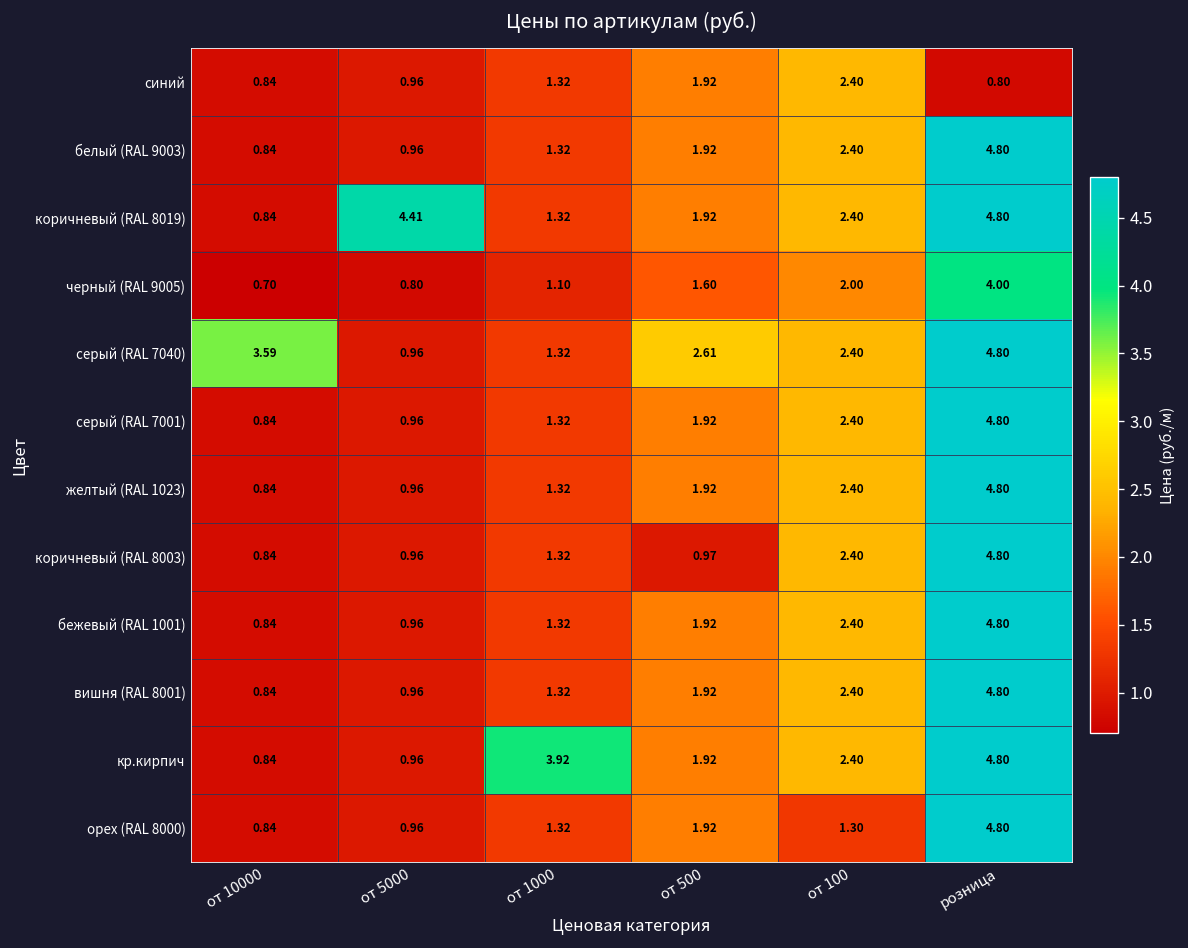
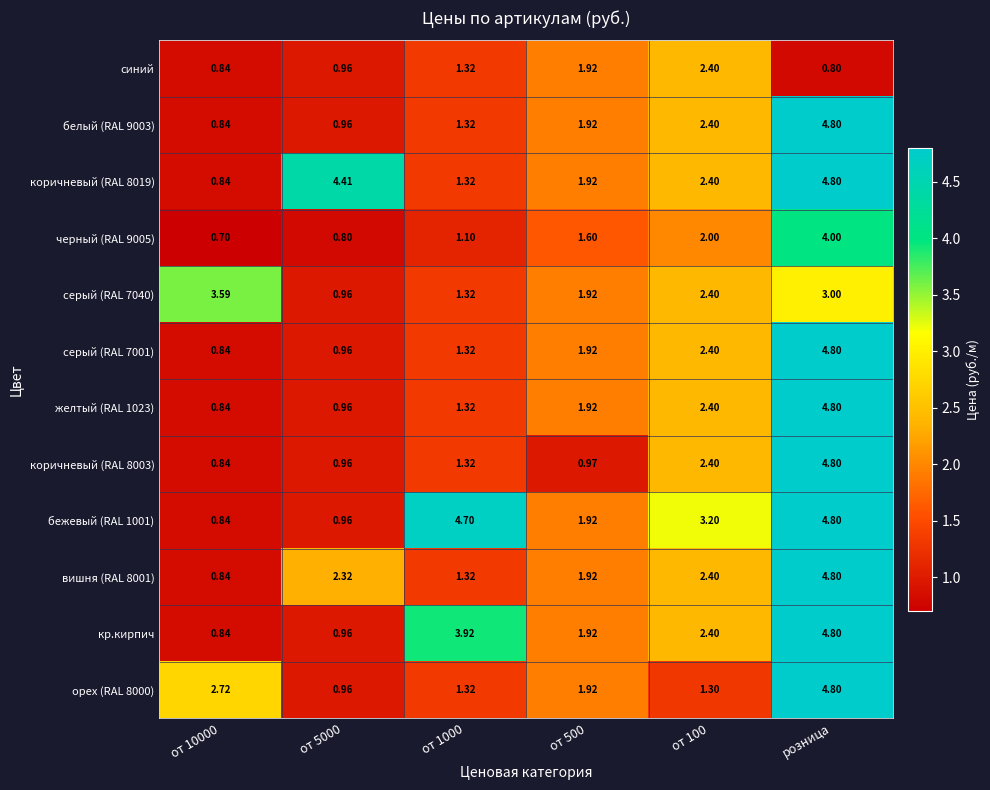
  {
    "синий": {
      "от 10000": 0.84,
      "от 5000": 0.96,
      "от 1000": 1.32,
      "от 500": 1.92,
      "от 100": 2.40,
      "розница": 0.80
    },
    "белый (RAL 9003)": {
      "от 10000": 0.84,
      "от 5000": 0.96,
      "от 1000": 1.32,
      "от 500": 1.92,
      "от 100": 2.40,
      "розница": 4.80
    },
    "коричневый (RAL 8019)": {
      "от 10000": 0.84,
      "от 5000": 4.41,
      "от 1000": 1.32,
      "от 500": 1.92,
      "от 100": 2.40,
      "розница": 4.80
    },
    "черный (RAL 9005)": {
      "от 10000": 0.70,
      "от 5000": 0.80,
      "от 1000": 1.10,
      "от 500": 1.60,
      "от 100": 2.00,
      "розница": 4.00
    },
    "серый (RAL 7040)": {
      "от 10000": 3.59,
      "от 5000": 0.96,
      "от 1000": 1.32,
-     "от 500": 2.61,
+     "от 500": 1.92,
      "от 100": 2.40,
-     "розница": 4.80
+     "розница": 3.00
    },
    "серый (RAL 7001)": {
      "от 10000": 0.84,
      "от 5000": 0.96,
      "от 1000": 1.32,
      "от 500": 1.92,
      "от 100": 2.40,
      "розница": 4.80
    },
    "желтый (RAL 1023)": {
      "от 10000": 0.84,
      "от 5000": 0.96,
      "от 1000": 1.32,
      "от 500": 1.92,
      "от 100": 2.40,
      "розница": 4.80
    },
    "коричневый (RAL 8003)": {
      "от 10000": 0.84,
      "от 5000": 0.96,
      "от 1000": 1.32,
      "от 500": 0.97,
      "от 100": 2.40,
      "розница": 4.80
    },
    "бежевый (RAL 1001)": {
      "от 10000": 0.84,
      "от 5000": 0.96,
-     "от 1000": 1.32,
+     "от 1000": 4.70,
      "от 500": 1.92,
-     "от 100": 2.40,
+     "от 100": 3.20,
      "розница": 4.80
    },
    "вишня (RAL 8001)": {
      "от 10000": 0.84,
-     "от 5000": 0.96,
+     "от 5000": 2.32,
      "от 1000": 1.32,
      "от 500": 1.92,
      "от 100": 2.40,
      "розница": 4.80
    },
    "кр.кирпич": {
      "от 10000": 0.84,
      "от 5000": 0.96,
      "от 1000": 3.92,
      "от 500": 1.92,
      "от 100": 2.40,
      "розница": 4.80
    },
    "орех (RAL 8000)": {
-     "от 10000": 0.84,
+     "от 10000": 2.72,
      "от 5000": 0.96,
      "от 1000": 1.32,
      "от 500": 1.92,
      "от 100": 1.30,
      "розница": 4.80
    }
  }
